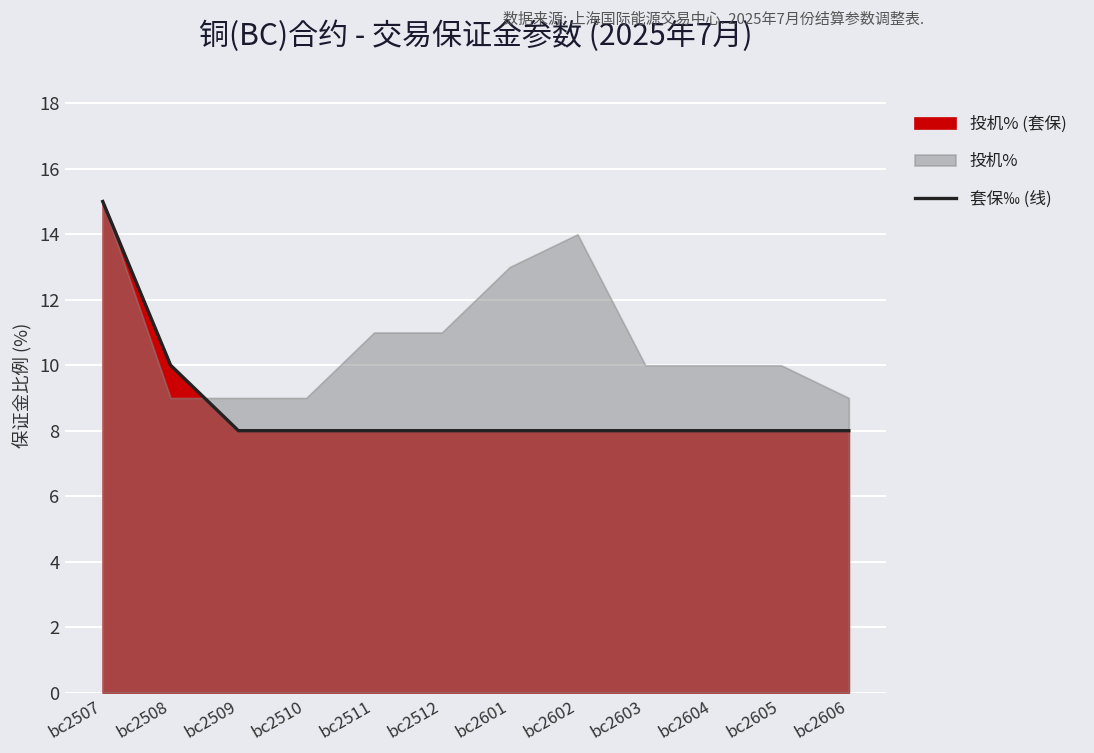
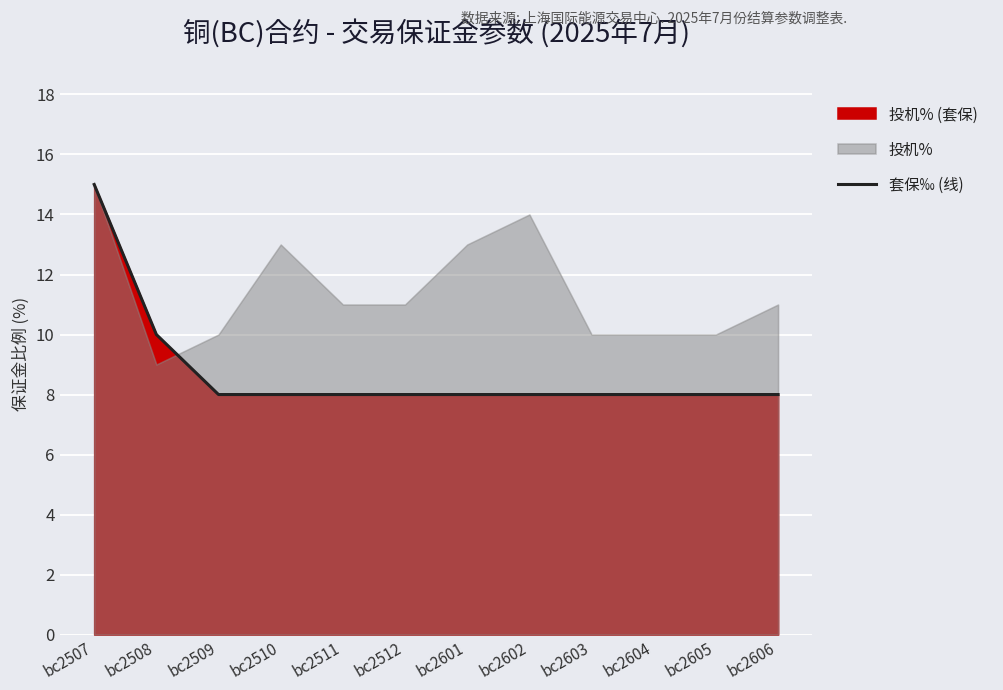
  {
    "投机% (套保)": {
      "bc2508": 10,
      "bc2509": 8,
      "bc2510": 8,
      "bc2511": 8,
      "bc2512": 8,
      "bc2601": 8,
      "bc2602": 8,
      "bc2603": 8,
      "bc2604": 8,
      "bc2605": 8,
      "bc2606": 8
    },
    "投机%": {
      "bc2508": 9,
-     "bc2509": 9,
-     "bc2510": 9,
+     "bc2509": 10,
+     "bc2510": 13,
      "bc2511": 11,
      "bc2512": 11,
      "bc2601": 13,
      "bc2602": 14,
      "bc2603": 10,
      "bc2604": 10,
      "bc2605": 10,
-     "bc2606": 9
+     "bc2606": 11
    }
  }
